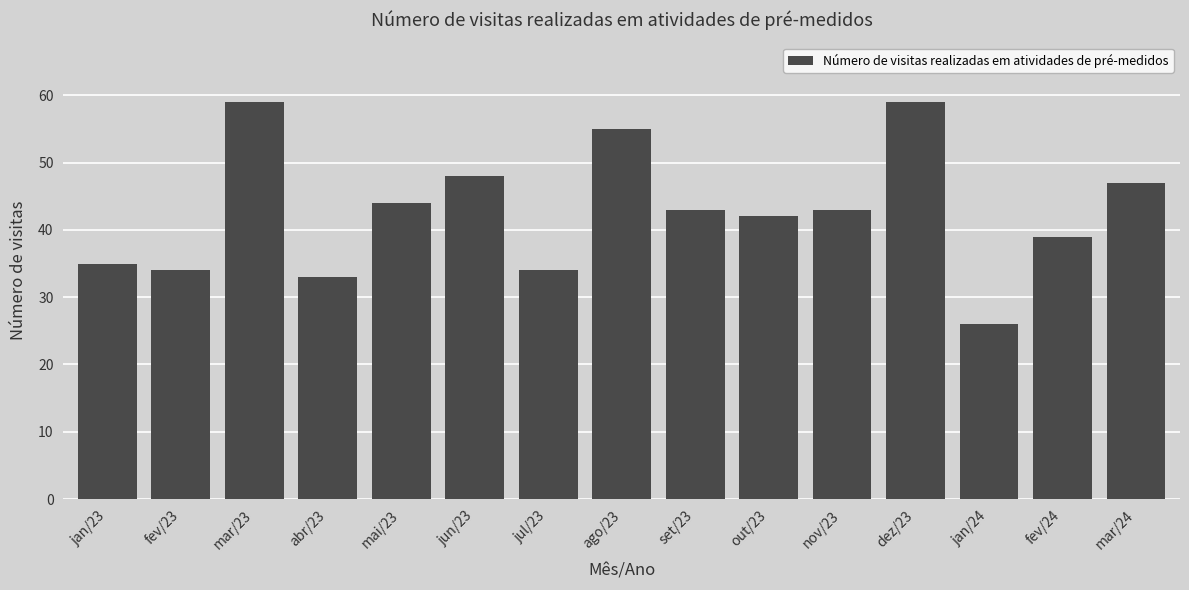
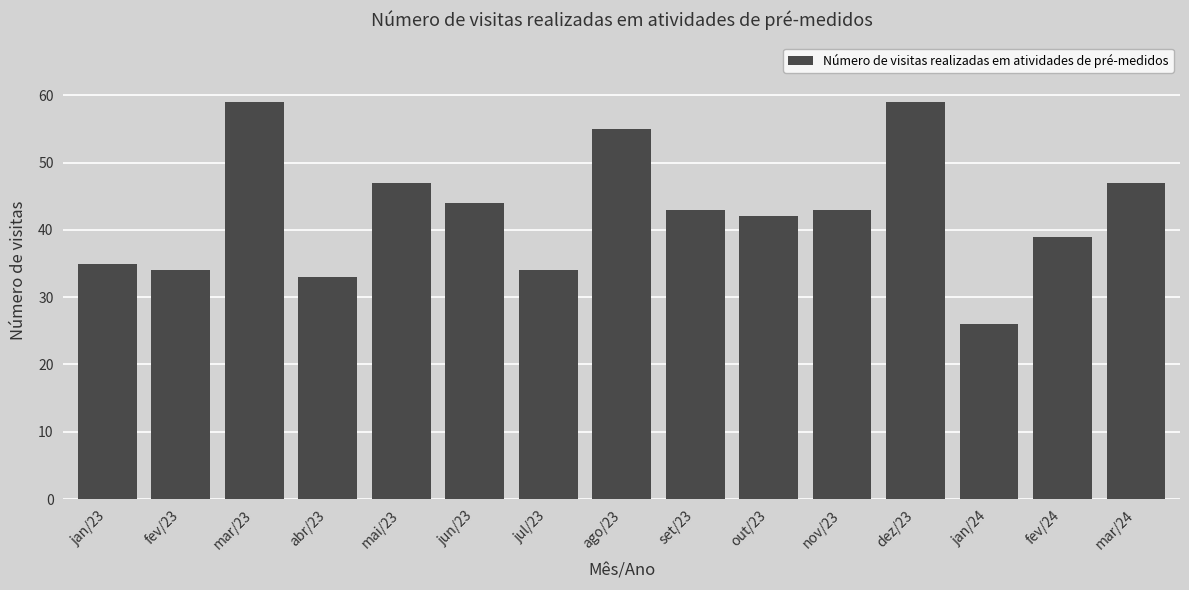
  {
    "jan/23": 35,
    "fev/23": 34,
    "mar/23": 59,
    "abr/23": 33,
-   "mai/23": 44,
-   "jun/23": 48,
+   "mai/23": 47,
+   "jun/23": 44,
    "jul/23": 34,
    "ago/23": 55,
    "set/23": 43,
    "out/23": 42,
    "nov/23": 43,
    "dez/23": 59,
    "jan/24": 26,
    "fev/24": 39,
    "mar/24": 47
  }
